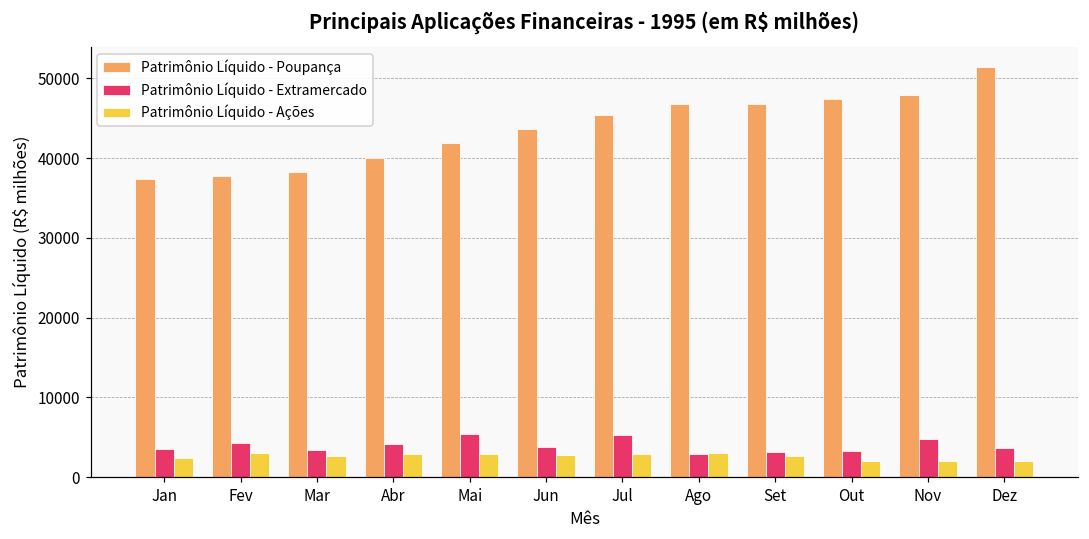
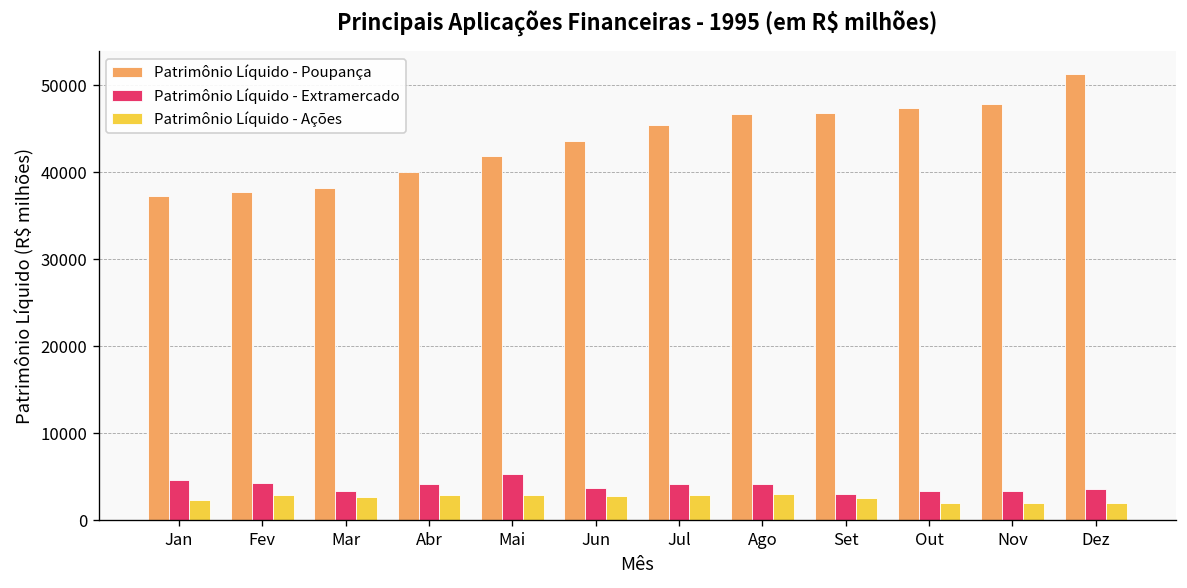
  {
    "Patrimônio Líquido - Extramercado": {
-     "Jan": 4000,
+     "Jan": 5000,
      "Fev": 4000,
      "Mar": 3000,
      "Abr": 4000,
      "Mai": 5000,
      "Jun": 4000,
-     "Jul": 5000,
-     "Ago": 3000,
+     "Jul": 4000,
+     "Ago": 4000,
      "Set": 3000,
      "Out": 3000,
-     "Nov": 5000,
+     "Nov": 3000,
      "Dez": 4000
    }
  }
